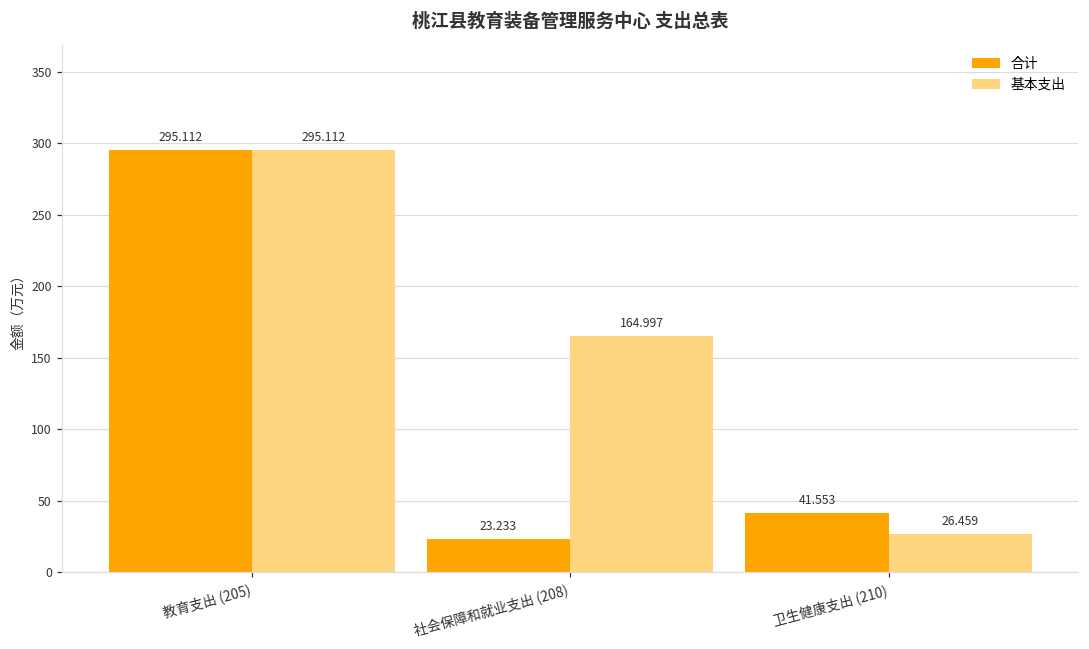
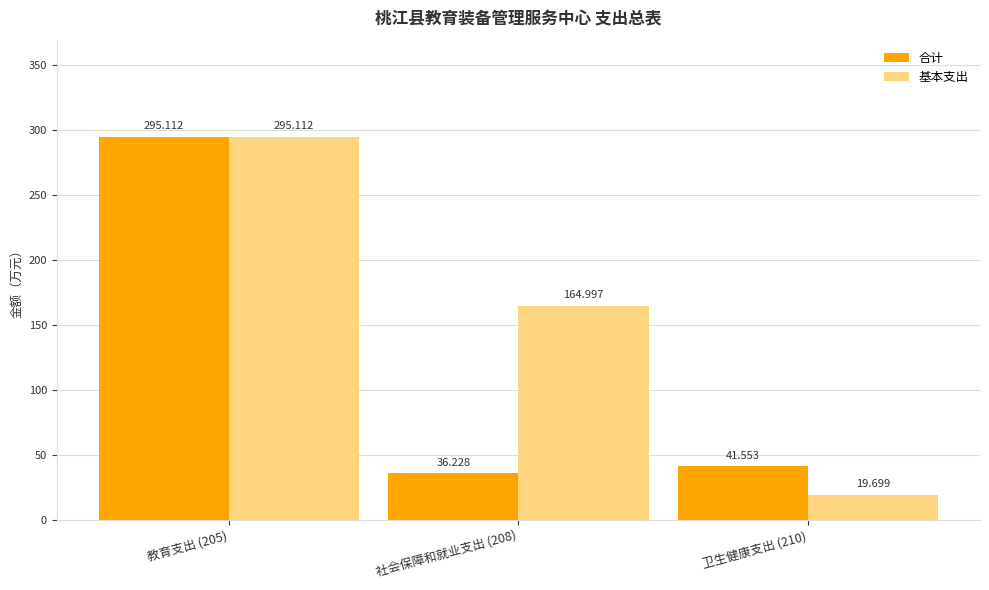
  {
    "合计": {
      "教育支出 (205)": 295.112,
-     "社会保障和就业支出 (208)": 23.233,
+     "社会保障和就业支出 (208)": 36.228,
      "卫生健康支出 (210)": 41.553
    },
    "基本支出": {
      "教育支出 (205)": 295.112,
      "社会保障和就业支出 (208)": 164.997,
-     "卫生健康支出 (210)": 26.459
+     "卫生健康支出 (210)": 19.699
    }
  }
